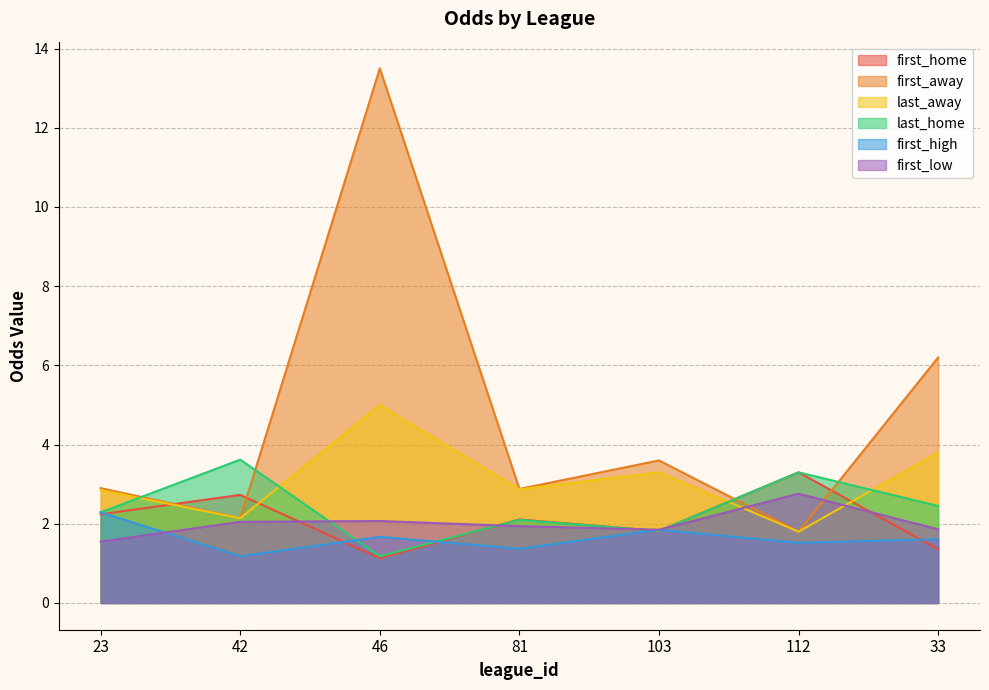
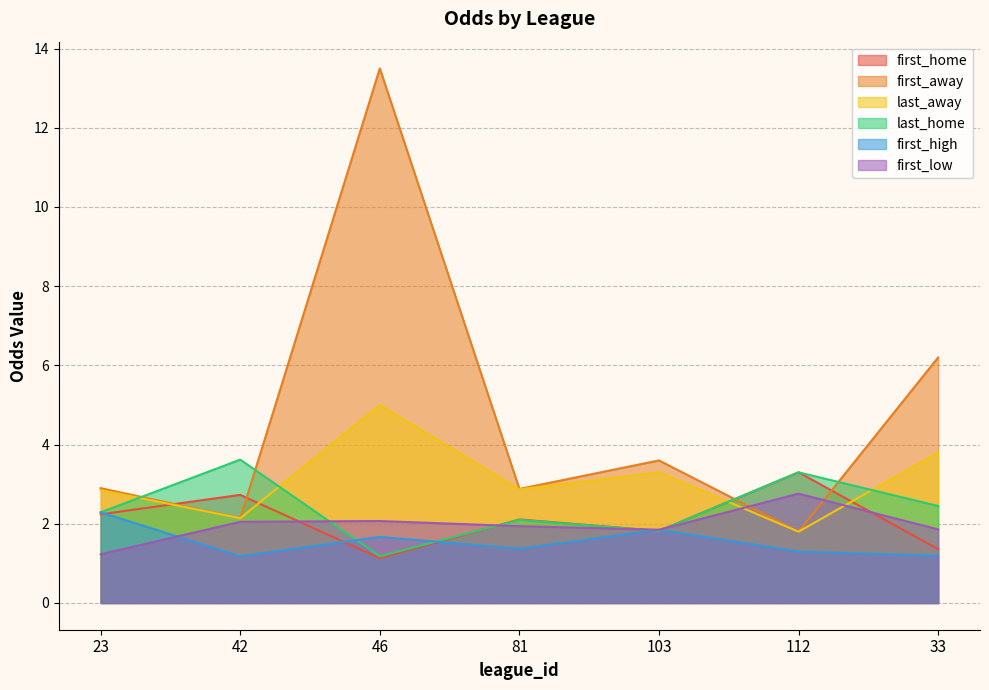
  {
    "last_away": {
      "46": 5.0,
      "103": 3.3,
      "33": 3.8
    },
    "last_home": {
      "42": 3.6,
      "33": 2.5
    },
    "first_high": {
      "42": 1.2,
      "46": 1.7,
      "81": 1.4,
-     "112": 1.5,
-     "33": 1.6
+     "112": 1.3,
+     "33": 1.2
    },
    "first_low": {
-     "23": 1.6,
+     "23": 1.2,
      "42": 2.1,
      "46": 2.1,
      "81": 1.9,
      "112": 2.8,
      "33": 1.9
    }
  }
